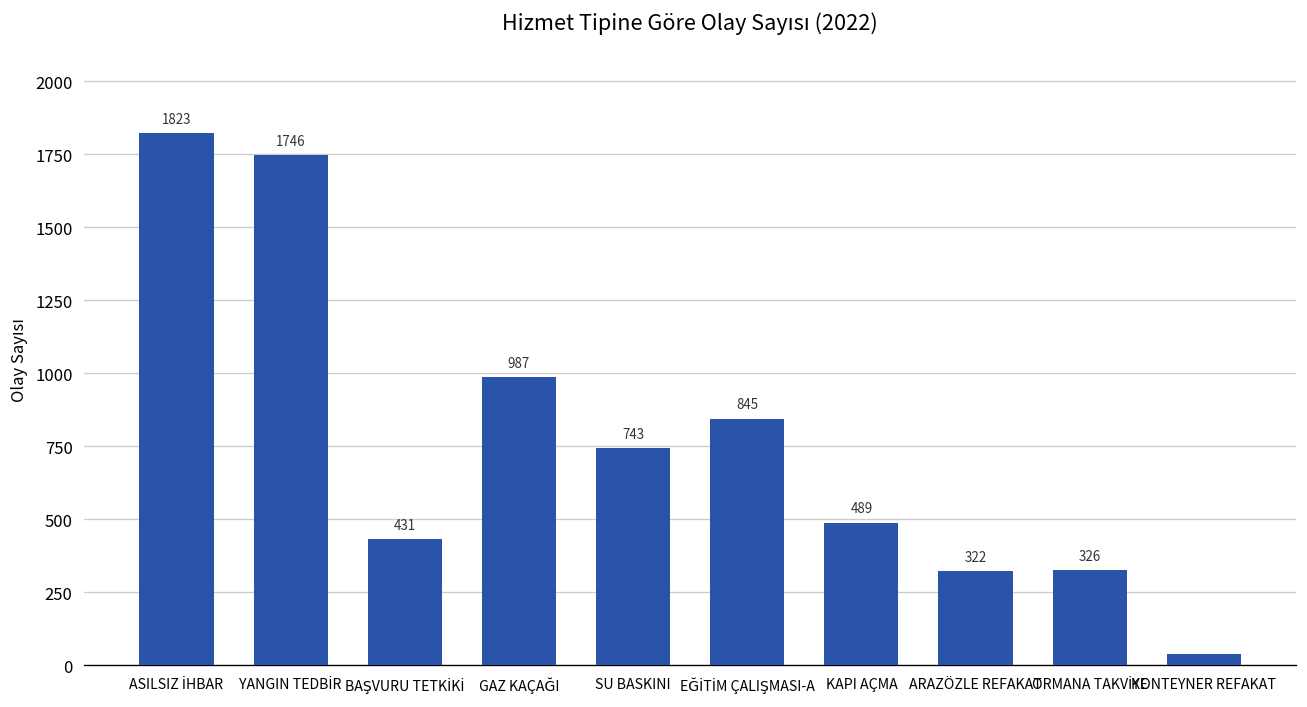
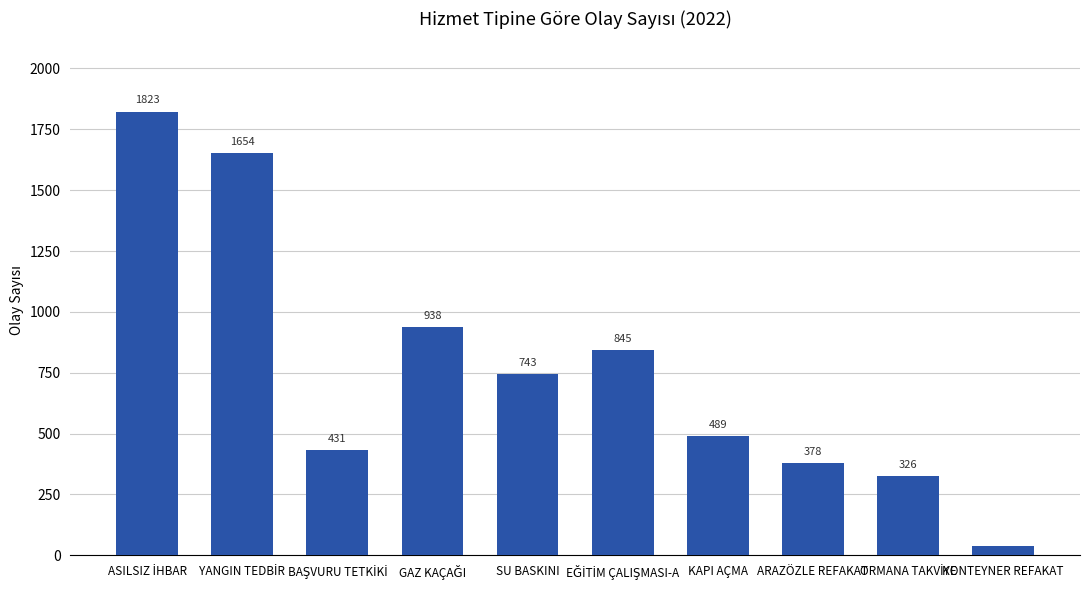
  {
    "ASILSIZ İHBAR": 1823,
-   "YANGIN TEDBİR": 1746,
+   "YANGIN TEDBİR": 1654,
    "BAŞVURU TETKİKİ": 431,
-   "GAZ KAÇAĞI": 987,
+   "GAZ KAÇAĞI": 938,
    "SU BASKINI": 743,
    "EĞİTİM ÇALIŞMASI-A": 845,
    "KAPI AÇMA": 489,
-   "ARAZÖZLE REFAKAT": 322,
+   "ARAZÖZLE REFAKAT": 378,
    "ORMANA TAKVİYE": 326
  }
